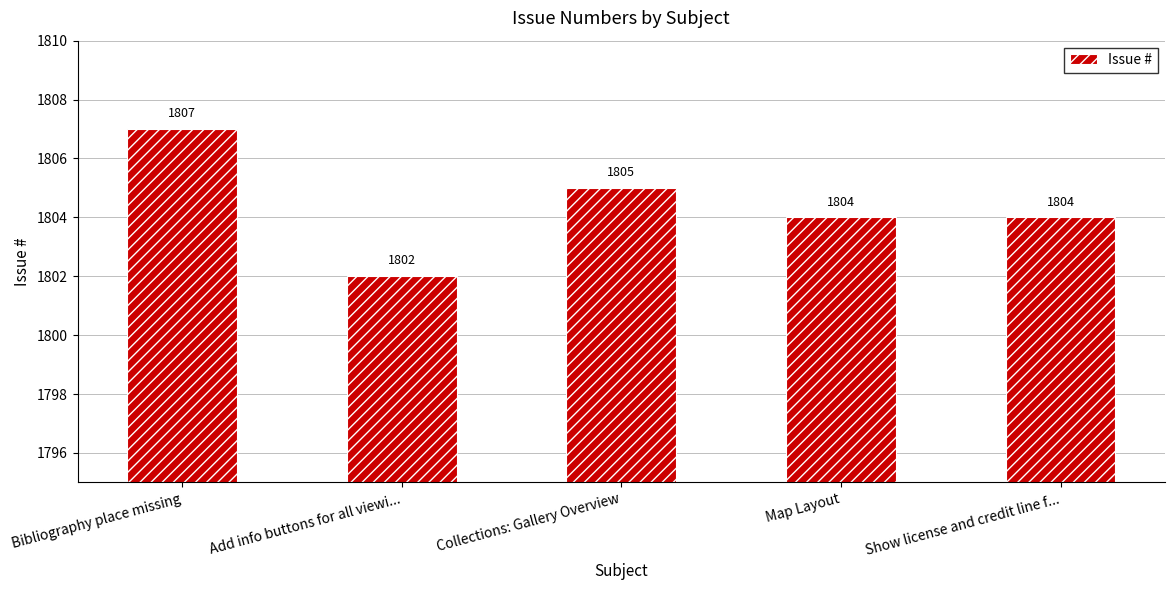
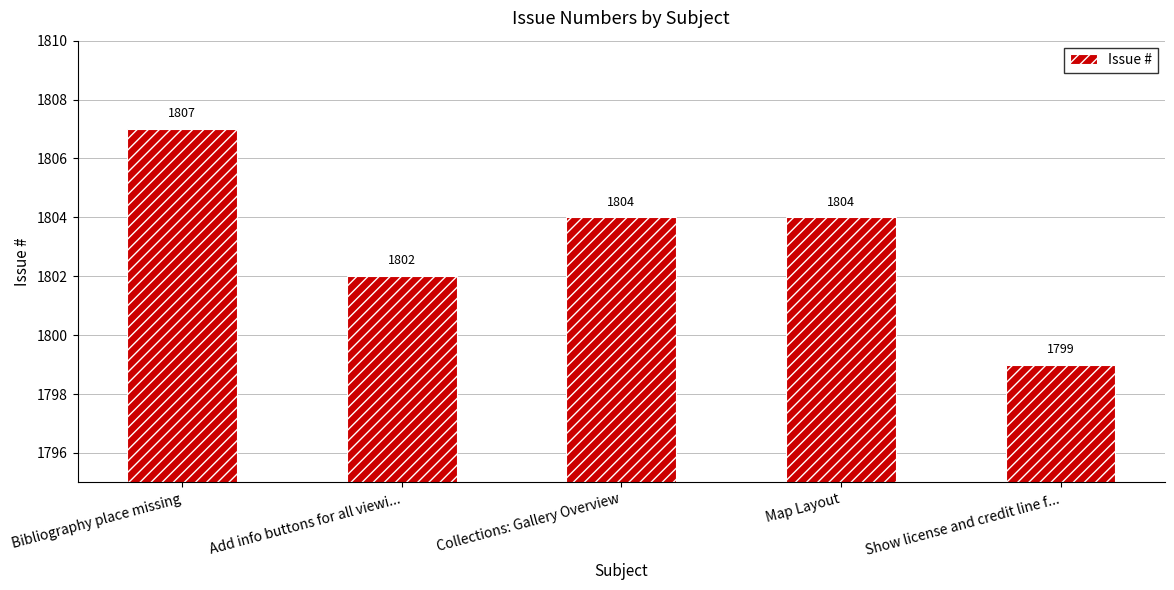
  {
    "Bibliography place missing": 1807,
    "Add info buttons for all viewi...": 1802,
-   "Collections: Gallery Overview": 1805,
+   "Collections: Gallery Overview": 1804,
    "Map Layout": 1804,
-   "Show license and credit line f...": 1804
+   "Show license and credit line f...": 1799
  }
